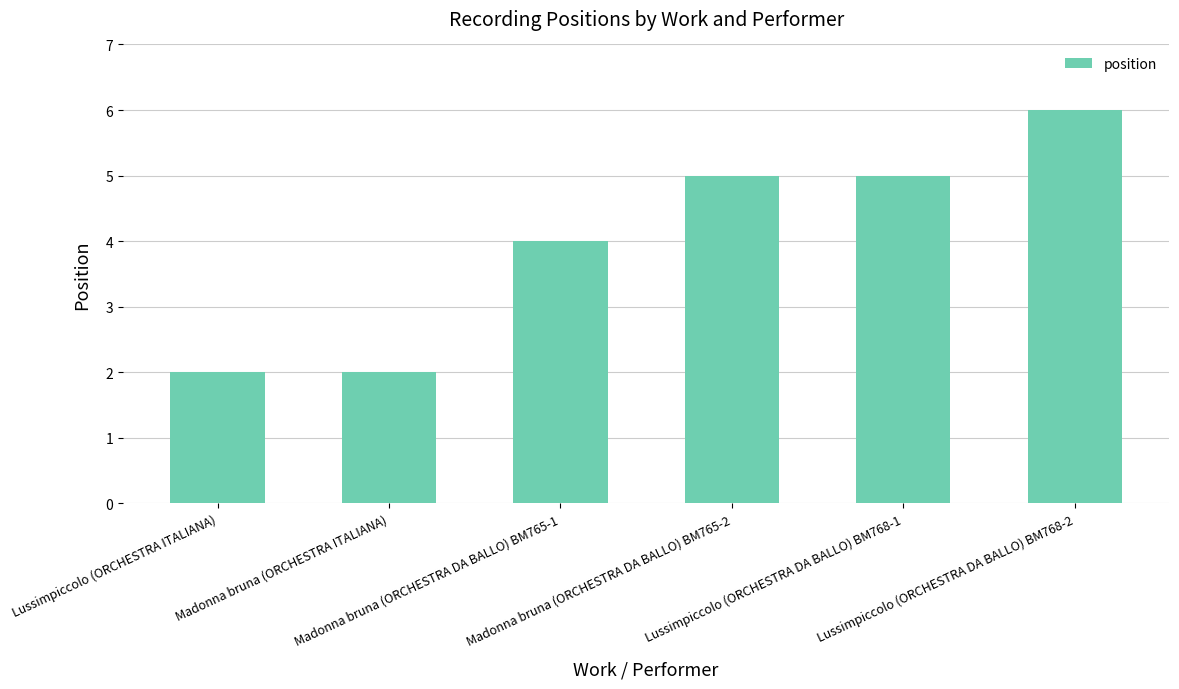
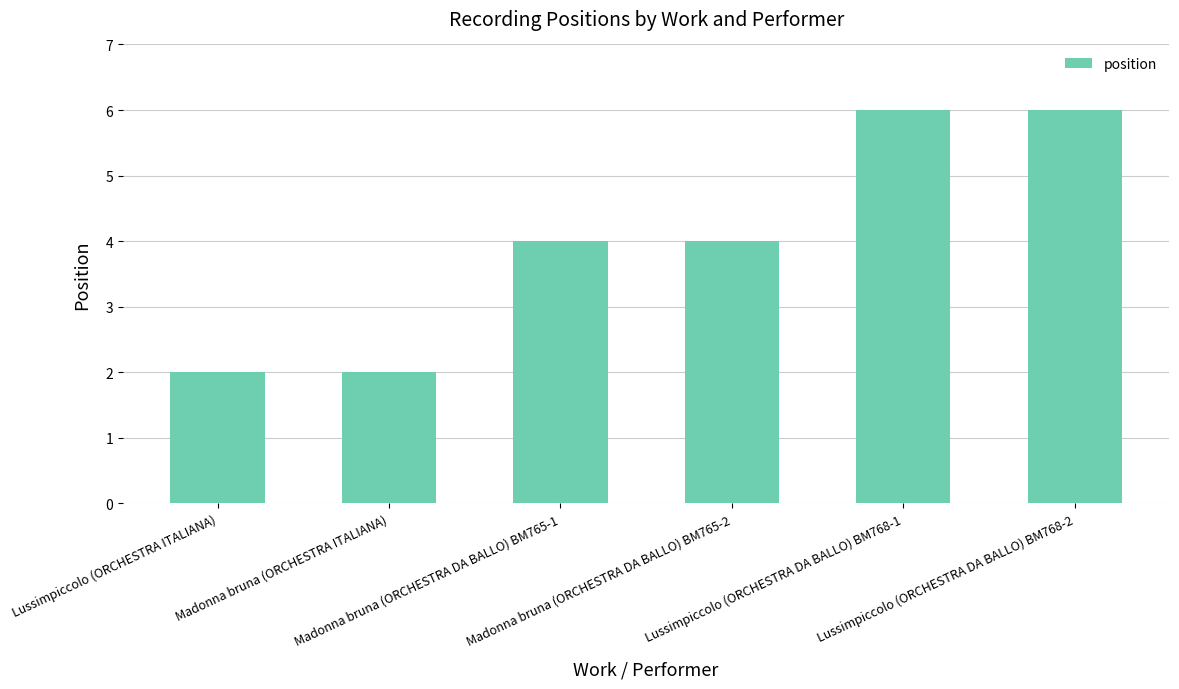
  {
    "Lussimpiccolo (ORCHESTRA ITALIANA)": 2,
    "Madonna bruna (ORCHESTRA ITALIANA)": 2,
    "Madonna bruna (ORCHESTRA DA BALLO) BM765-1": 4,
-   "Madonna bruna (ORCHESTRA DA BALLO) BM765-2": 5,
-   "Lussimpiccolo (ORCHESTRA DA BALLO) BM768-1": 5,
+   "Madonna bruna (ORCHESTRA DA BALLO) BM765-2": 4,
+   "Lussimpiccolo (ORCHESTRA DA BALLO) BM768-1": 6,
    "Lussimpiccolo (ORCHESTRA DA BALLO) BM768-2": 6
  }
